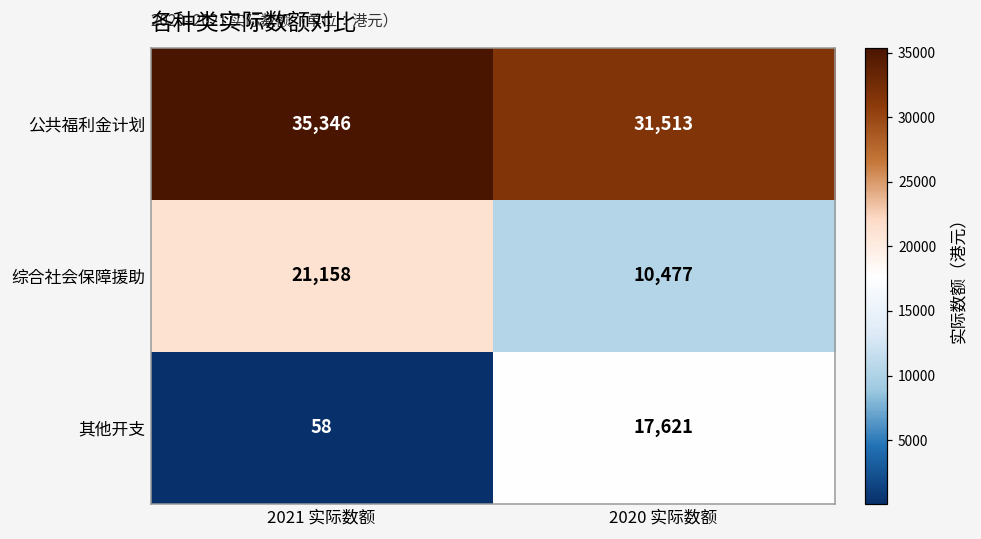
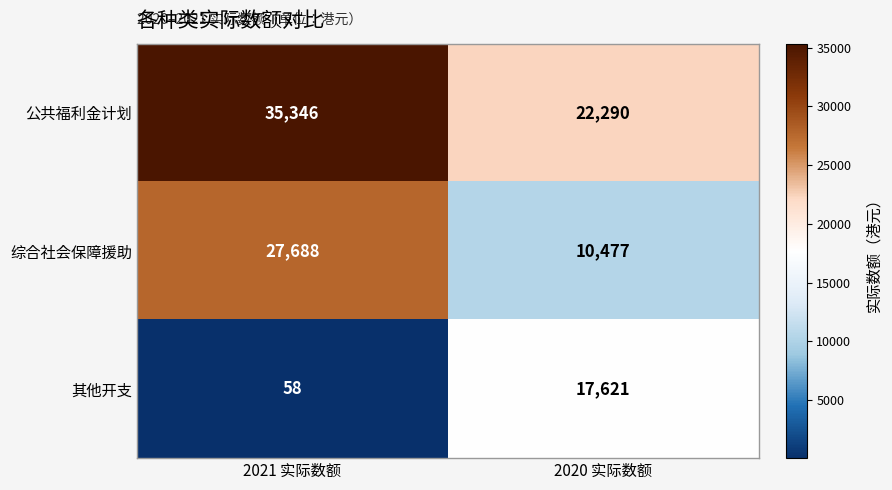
  {
    "公共福利金计划": {
      "2021 实际数额": "35,346",
-     "2020 实际数额": "31,513"
+     "2020 实际数额": "22,290"
    },
    "综合社会保障援助": {
-     "2021 实际数额": "21,158",
+     "2021 实际数额": "27,688",
      "2020 实际数额": "10,477"
    },
    "其他开支": {
      "2021 实际数额": "58",
      "2020 实际数额": "17,621"
    }
  }
